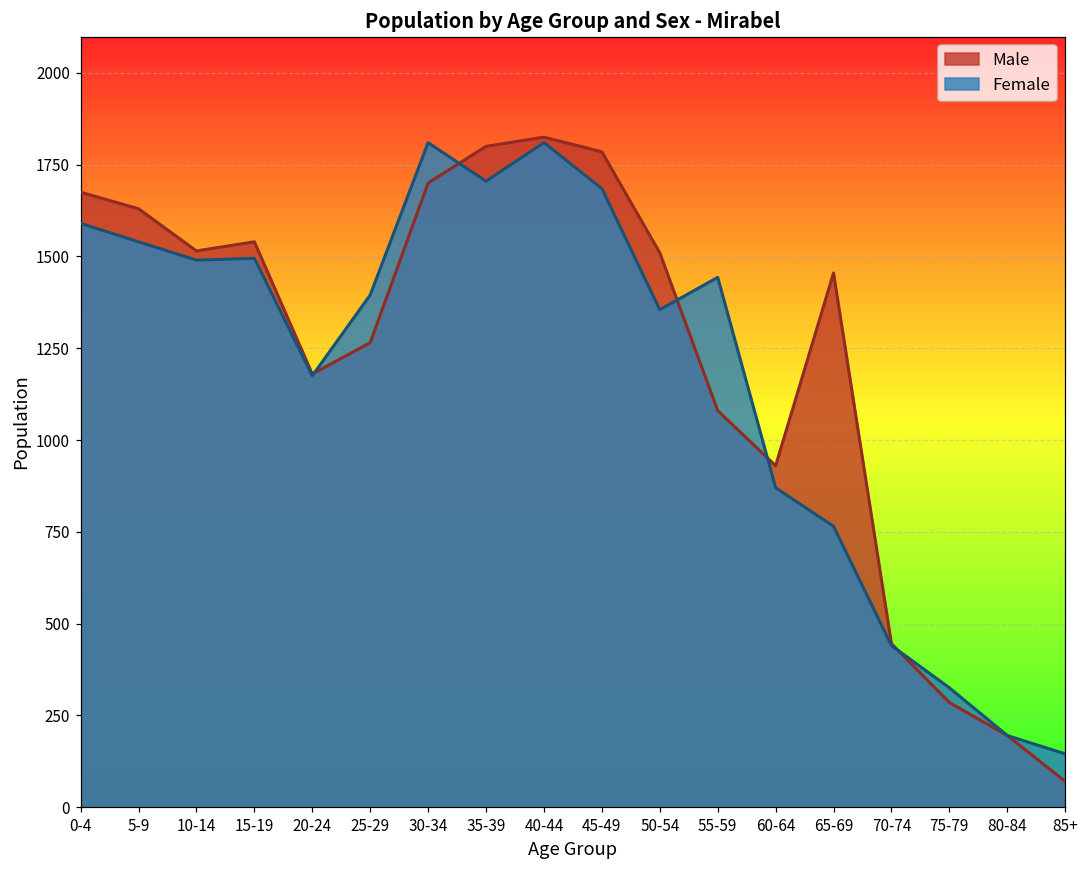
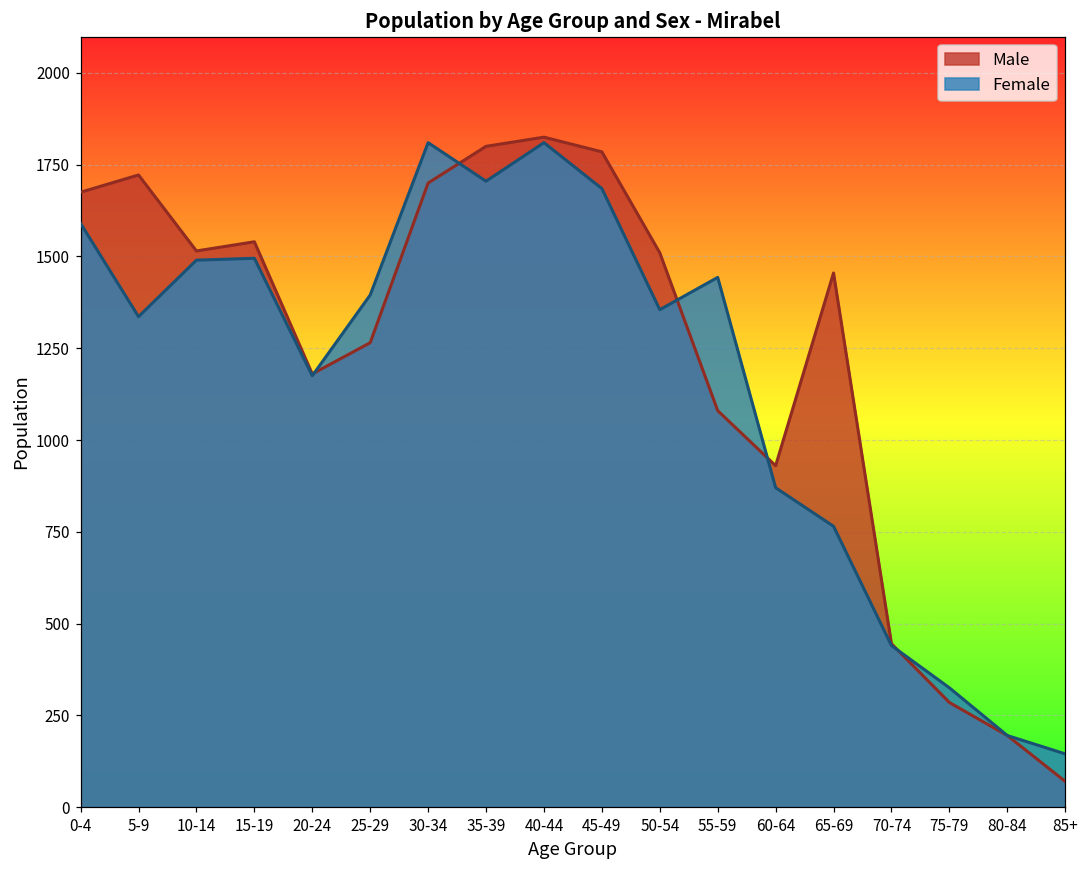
  {
    "Male": {
      "0-4": 1680,
-     "5-9": 1630,
+     "5-9": 1720,
      "10-14": 1520,
      "15-19": 1540,
      "25-29": 1270,
      "30-34": 1700,
      "35-39": 1800,
      "40-44": 1830,
      "45-49": 1790,
      "50-54": 1510,
      "55-59": 1080,
      "60-64": 930,
      "65-69": 1460,
      "75-79": 290,
      "85+": 70
    },
    "Female": {
      "0-4": 1590,
-     "5-9": 1540,
+     "5-9": 1340,
      "10-14": 1490,
      "15-19": 1500,
      "25-29": 1400,
      "30-34": 1810,
      "35-39": 1710,
      "40-44": 1810,
      "45-49": 1690,
      "50-54": 1360,
      "55-59": 1440,
      "60-64": 870,
      "65-69": 770,
      "75-79": 330,
      "85+": 150
    }
  }
